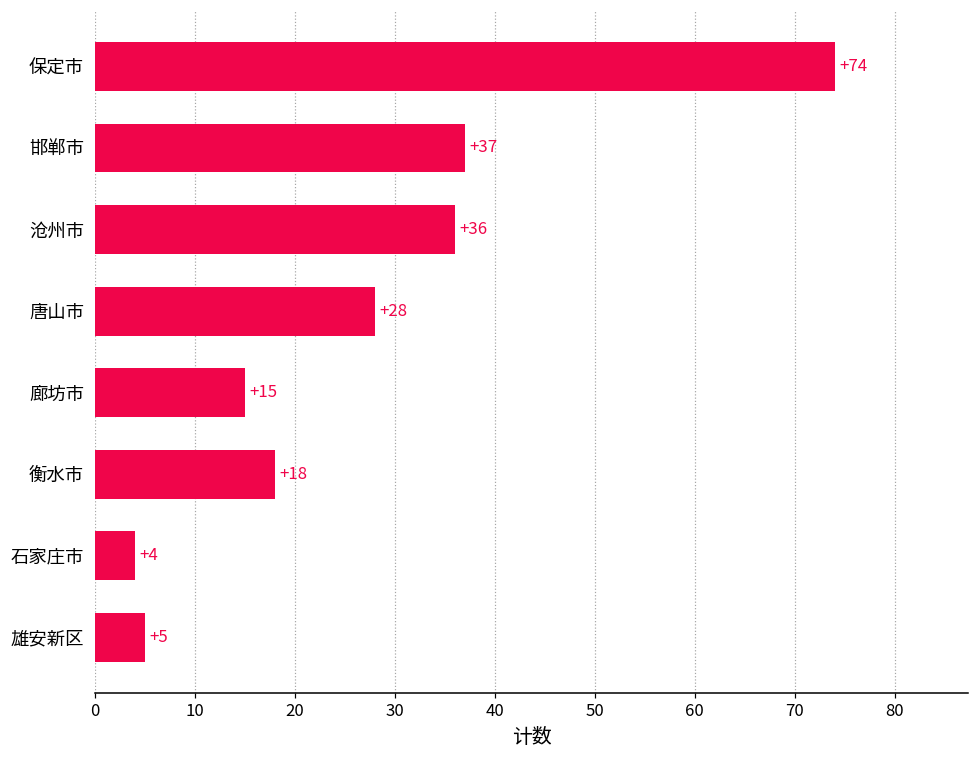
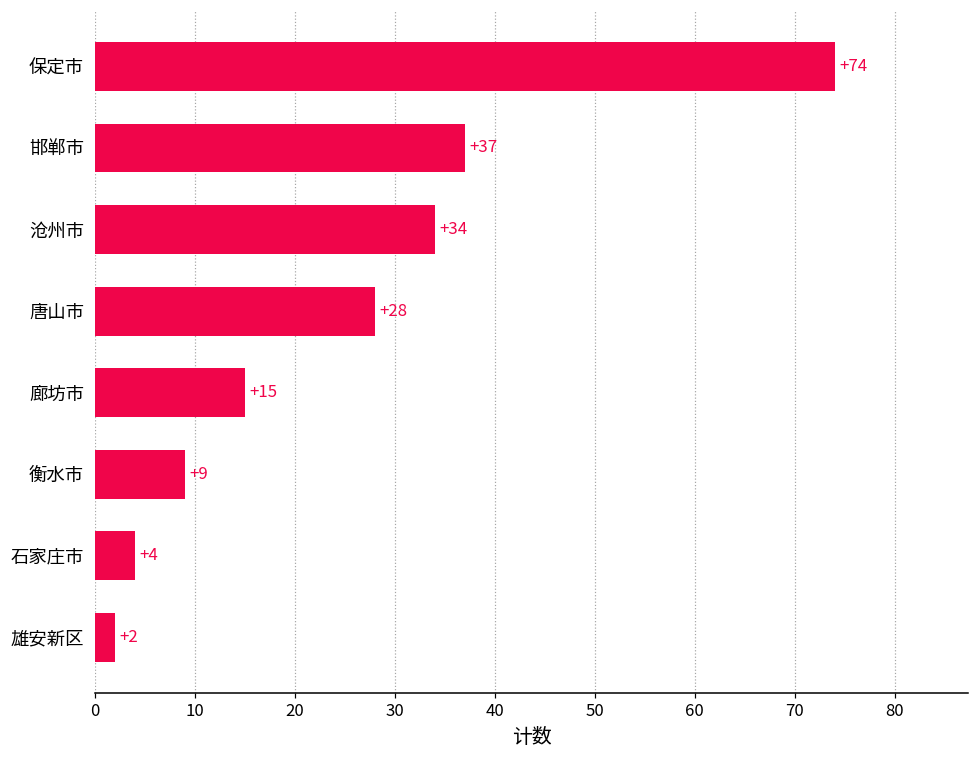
  {
    "保定市": "+74",
    "邯郸市": "+37",
-   "沧州市": "+36",
+   "沧州市": "+34",
    "唐山市": "+28",
    "廊坊市": "+15",
-   "衡水市": "+18",
+   "衡水市": "+9",
    "石家庄市": "+4",
-   "雄安新区": "+5"
+   "雄安新区": "+2"
  }
